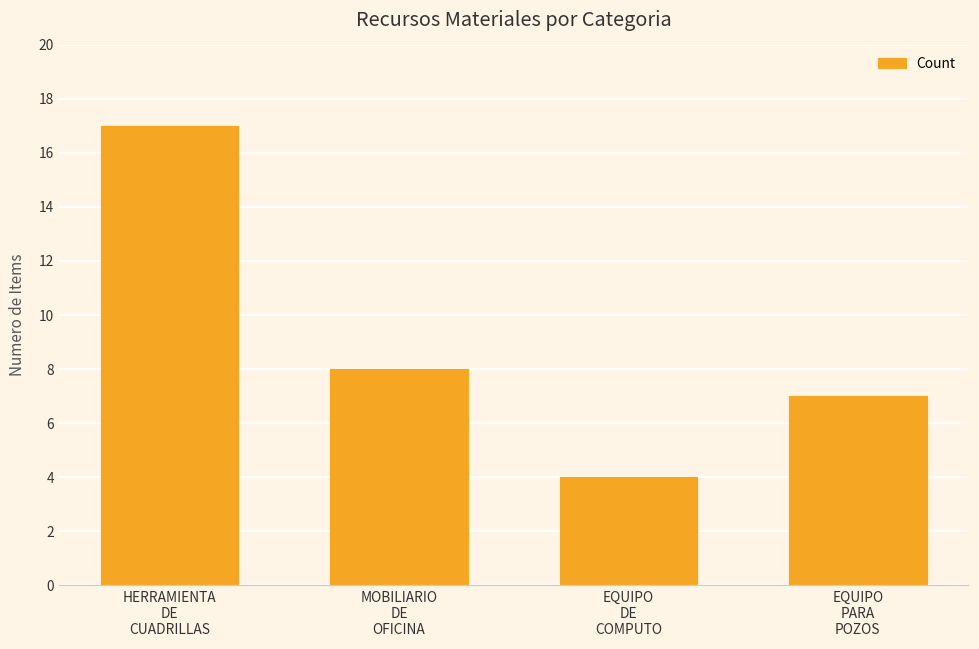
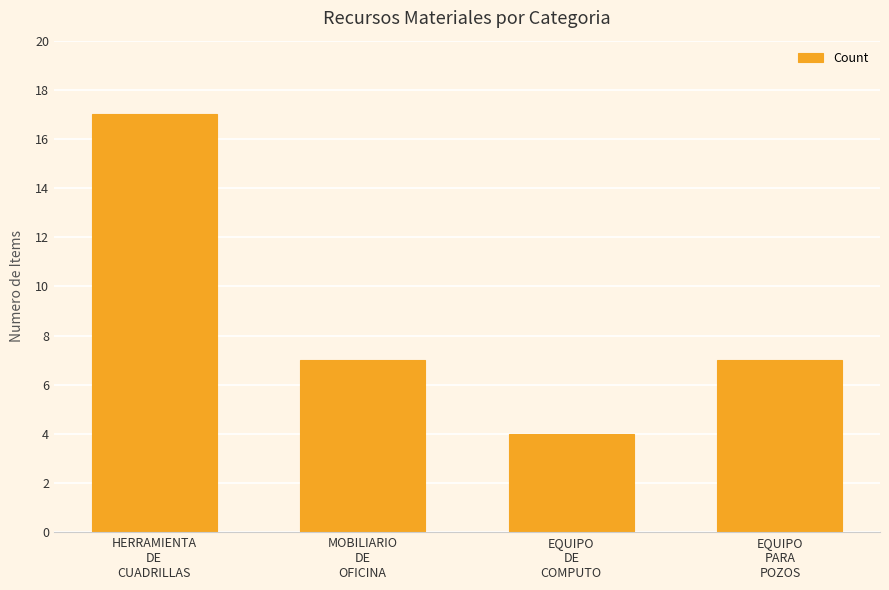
  {
    "HERRAMIENTA DE CUADRILLAS": 17,
-   "MOBILIARIO DE OFICINA": 8,
+   "MOBILIARIO DE OFICINA": 7,
    "EQUIPO DE COMPUTO": 4,
    "EQUIPO PARA POZOS": 7
  }
